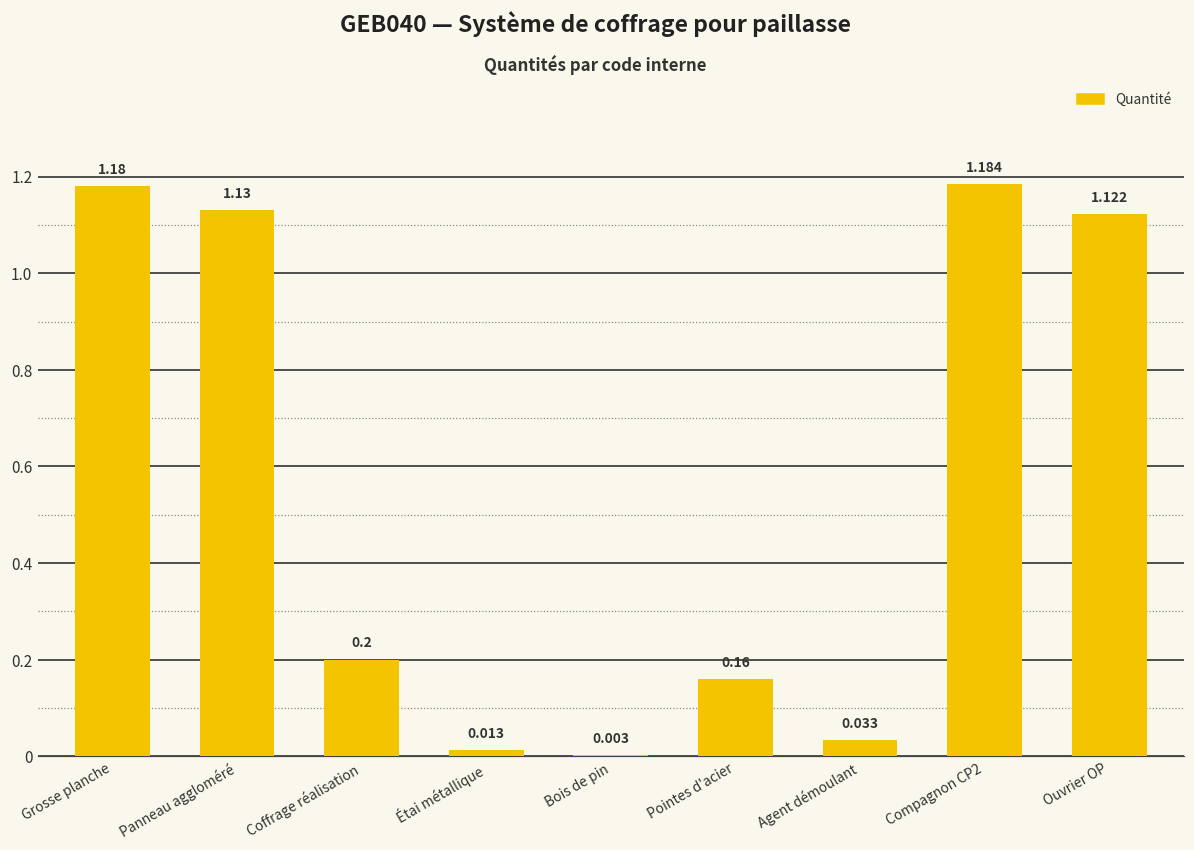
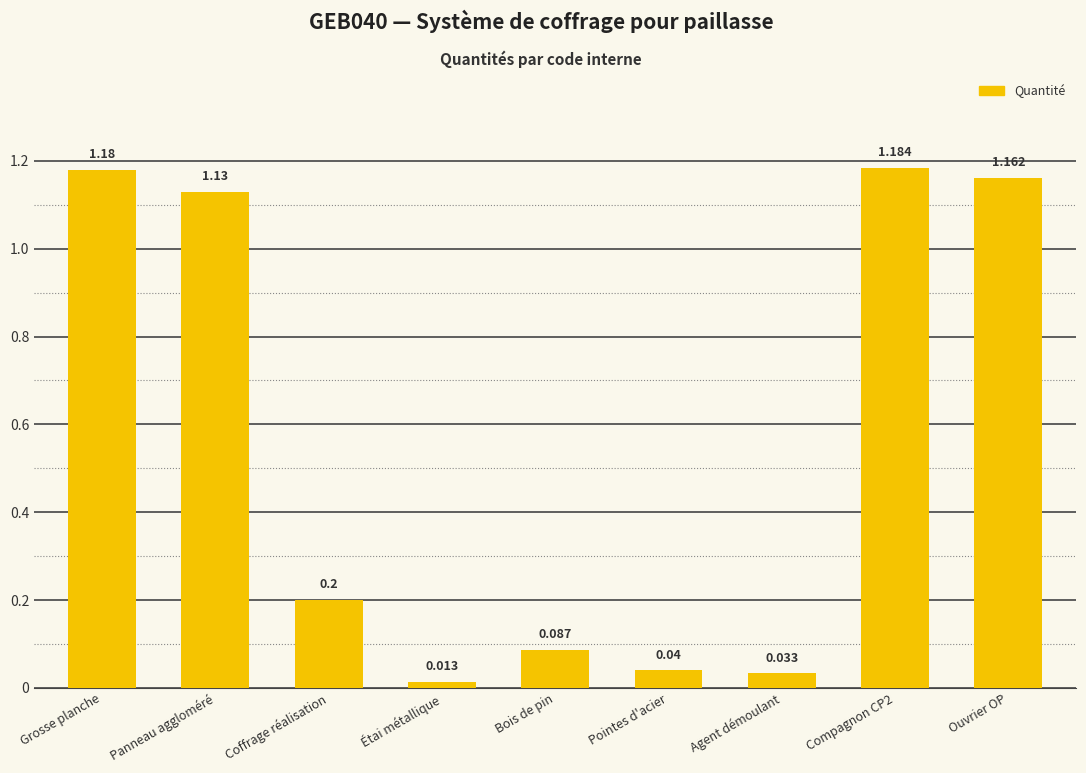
  {
    "Grosse planche": 1.18,
    "Panneau aggloméré": 1.13,
    "Coffrage réalisation": 0.2,
    "Étai métallique": 0.013,
-   "Bois de pin": 0.003,
-   "Pointes d'acier": 0.16,
+   "Bois de pin": 0.087,
+   "Pointes d'acier": 0.04,
    "Agent démoulant": 0.033,
    "Compagnon CP2": 1.184,
-   "Ouvrier OP": 1.122
+   "Ouvrier OP": 1.162
  }
